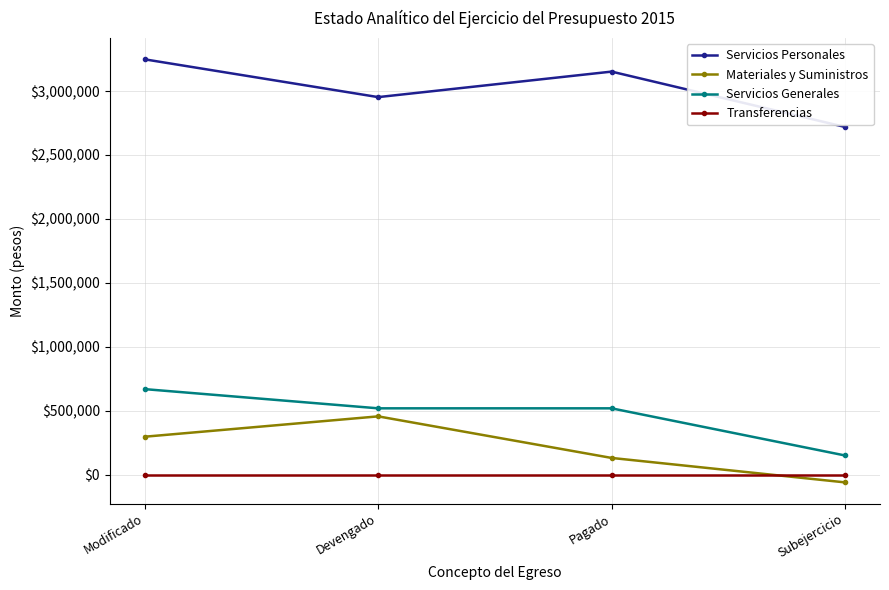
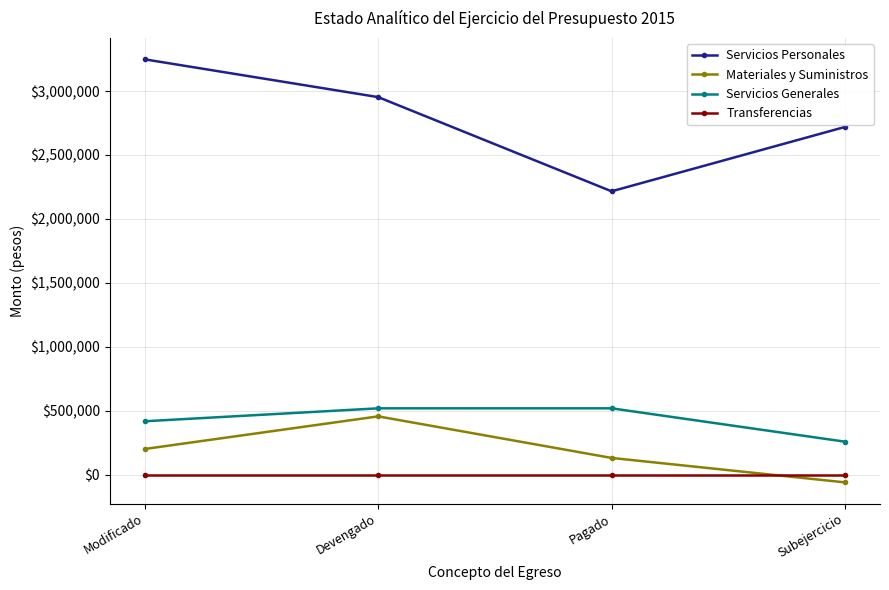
  {
    "Servicios Personales": {
      "Modificado": "$3,250,000",
      "Devengado": "$2,950,000",
-     "Pagado": "$3,150,000",
+     "Pagado": "$2,220,000",
      "Subejercicio": "$2,720,000"
    },
    "Materiales y Suministros": {
-     "Modificado": "$300,000",
+     "Modificado": "$200,000",
      "Devengado": "$460,000",
      "Pagado": "$130,000",
      "Subejercicio": "$-60,000"
    },
    "Servicios Generales": {
-     "Modificado": "$670,000",
+     "Modificado": "$420,000",
      "Devengado": "$520,000",
      "Pagado": "$520,000",
-     "Subejercicio": "$150,000"
+     "Subejercicio": "$260,000"
    },
    "Transferencias": {
      "Modificado": "$0",
      "Devengado": "$0",
      "Pagado": "$0",
      "Subejercicio": "$0"
    }
  }
